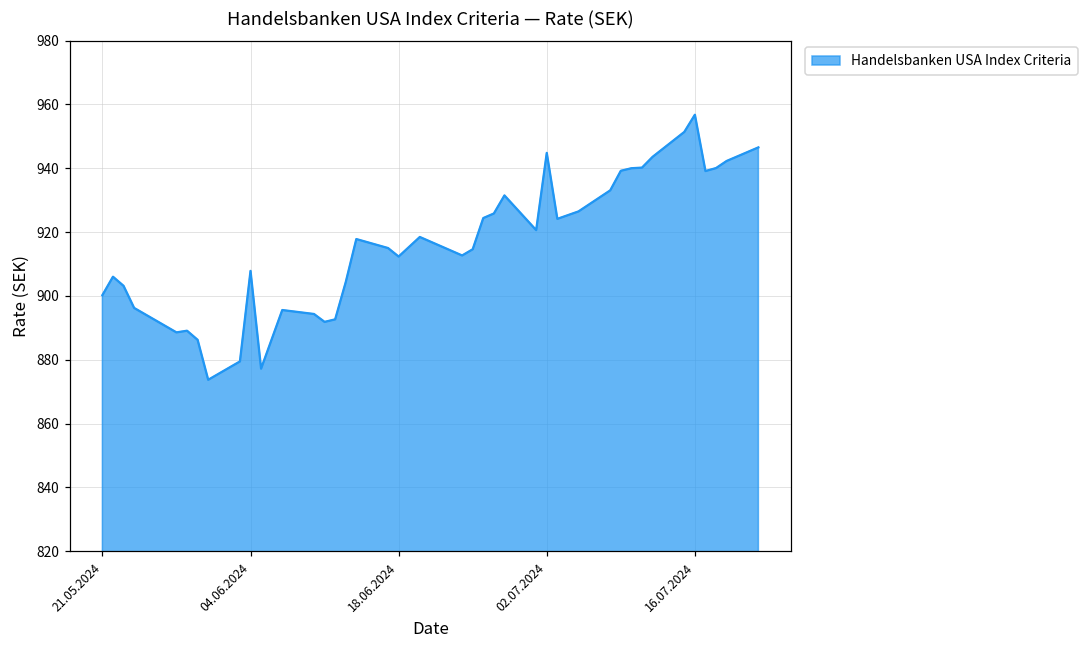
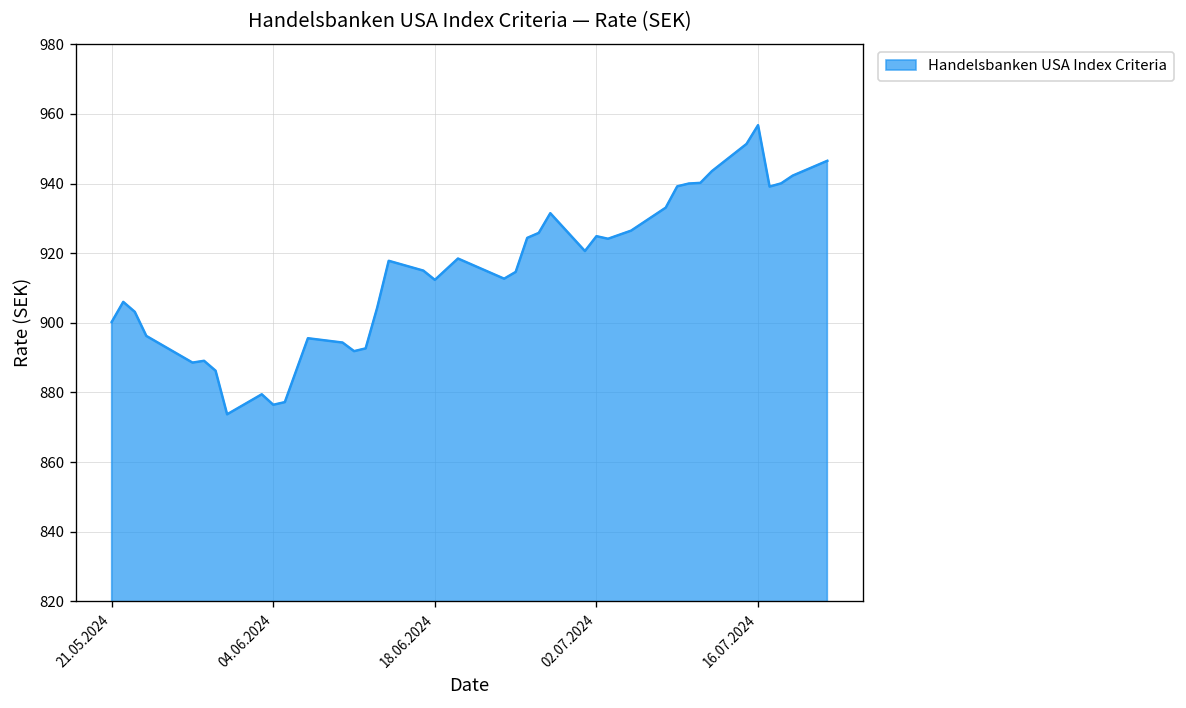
  {
    "21.05.2024": 900,
-   "04.06.2024": 908,
+   "04.06.2024": 876,
    "18.06.2024": 912,
-   "02.07.2024": 945,
+   "02.07.2024": 925,
    "16.07.2024": 957
  }
